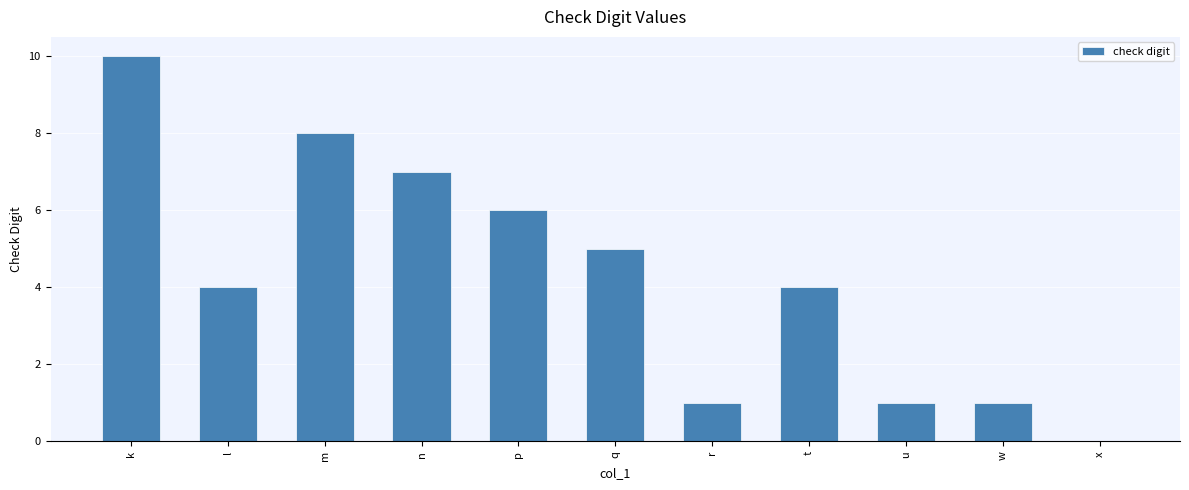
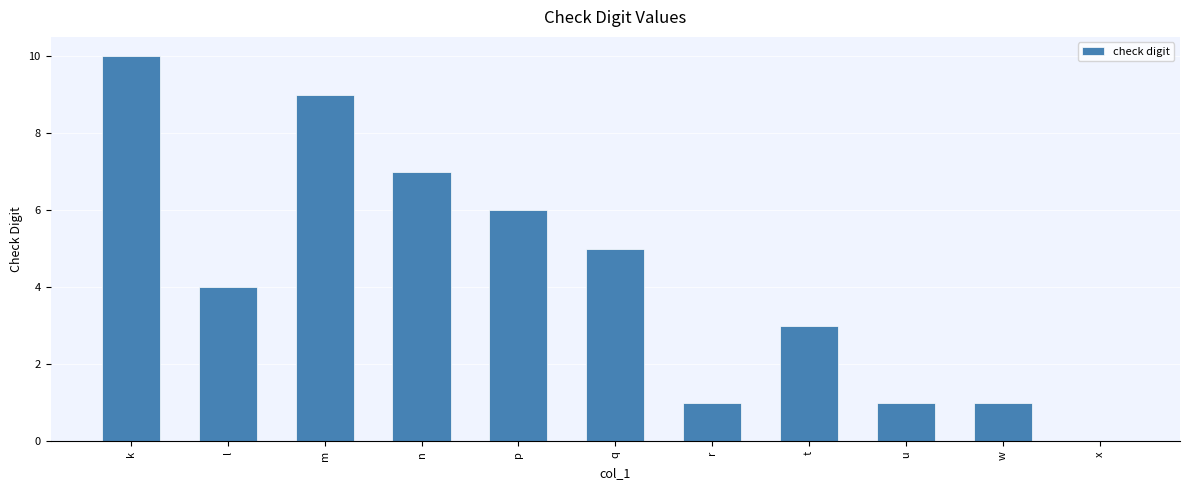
  {
    "k": 10,
    "l": 4,
-   "m": 8,
+   "m": 9,
    "n": 7,
    "p": 6,
    "q": 5,
    "r": 1,
-   "t": 4,
+   "t": 3,
    "u": 1,
    "w": 1,
    "x": 0
  }
